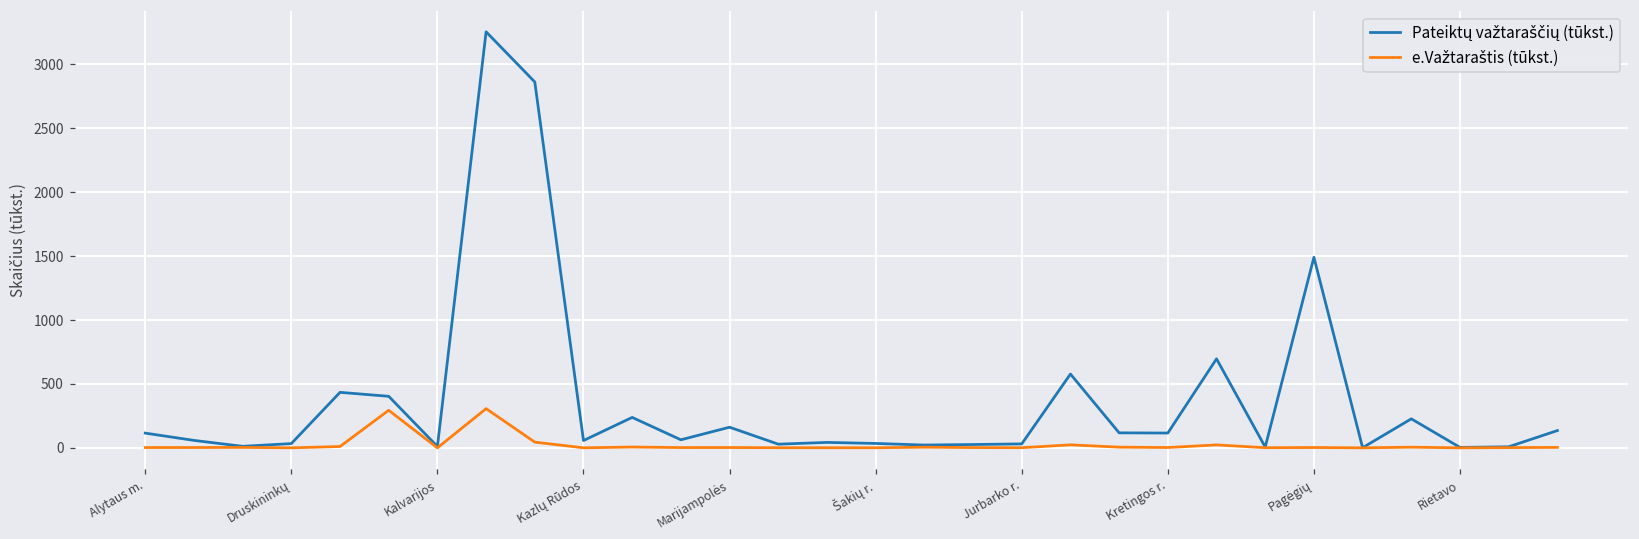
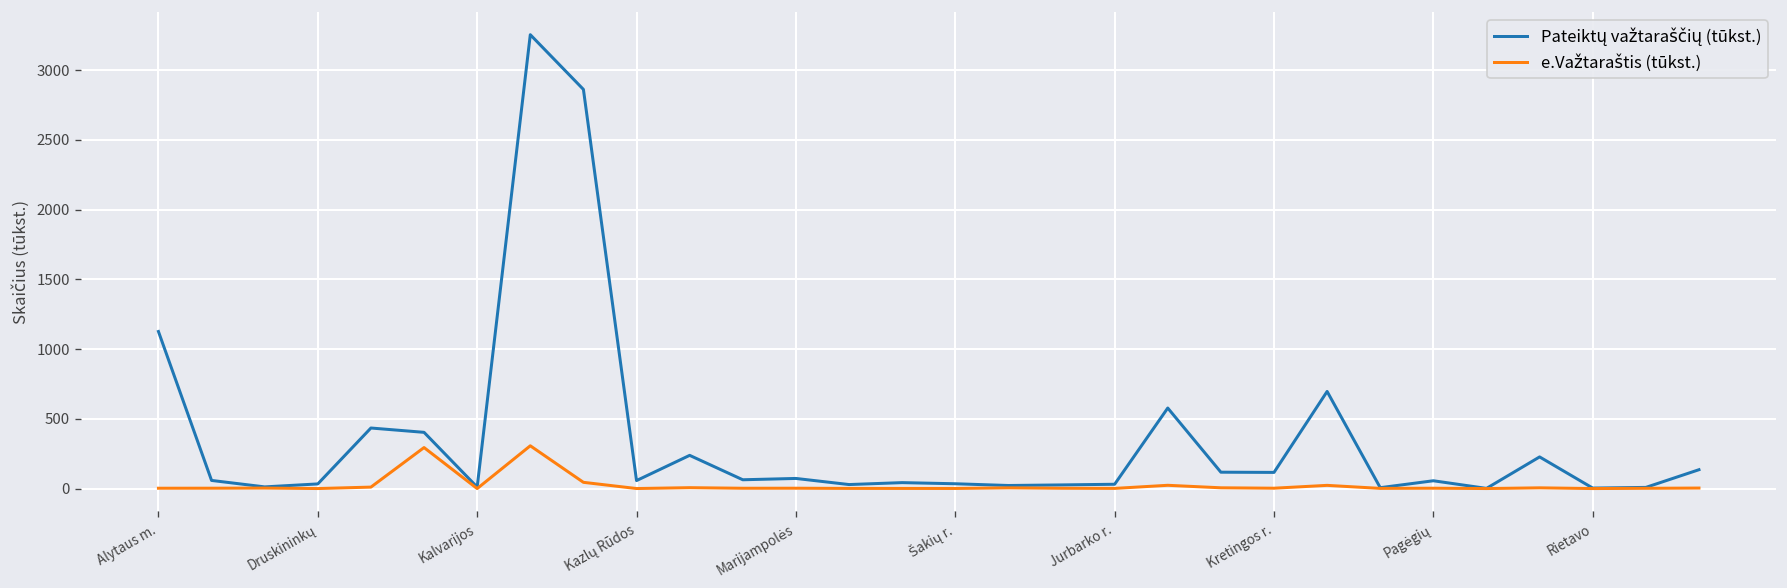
  {
    "Pateiktų važtaraščių (tūkst.)": {
-     "Alytaus m.": 120,
+     "Alytaus m.": 1130,
      "Druskininkų": 30,
      "Kazlų Rūdos": 60,
-     "Marijampolės": 160,
+     "Marijampolės": 70,
      "Šakių r.": 30,
      "Jurbarko r.": 30,
      "Kretingos r.": 120,
-     "Pagėgių": 1490
+     "Pagėgių": 60
    },
    "e.Važtaraštis (tūkst.)": {
      "Alytaus m.": 0,
      "Druskininkų": 0,
      "Kazlų Rūdos": 0,
      "Marijampolės": 0,
      "Šakių r.": 0,
      "Jurbarko r.": 0,
      "Kretingos r.": 0,
      "Pagėgių": 0
    }
  }
